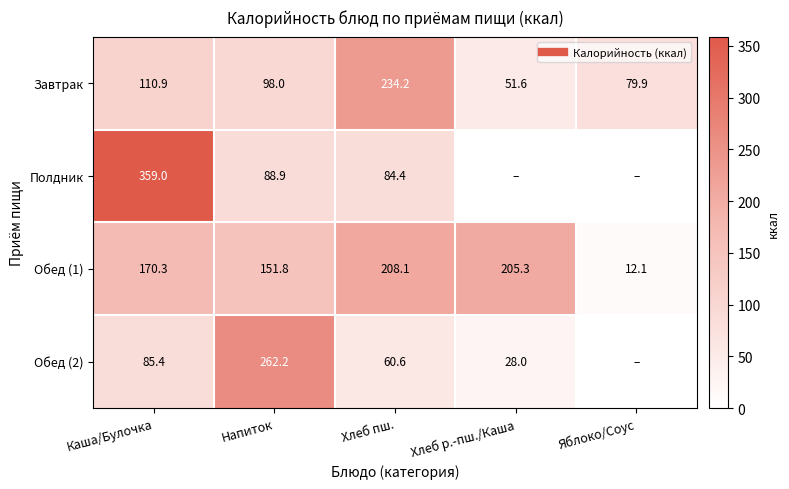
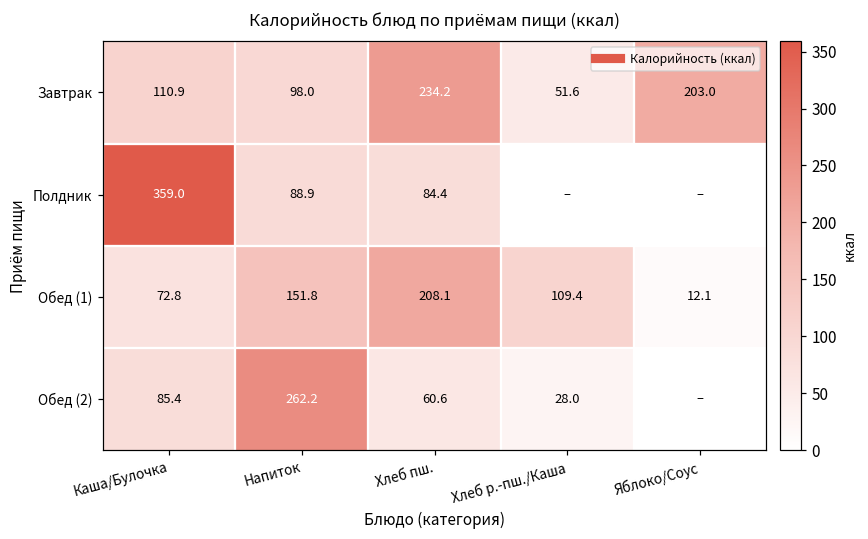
  {
    "Завтрак": {
      "Каша/Булочка": 110.9,
      "Напиток": 98.0,
      "Хлеб пш.": 234.2,
      "Хлеб р.-пш./Каша": 51.6,
-     "Яблоко/Соус": 79.9
+     "Яблоко/Соус": 203.0
    },
    "Полдник": {
      "Каша/Булочка": 359.0,
      "Напиток": 88.9,
      "Хлеб пш.": 84.4
    },
    "Обед (1)": {
-     "Каша/Булочка": 170.3,
+     "Каша/Булочка": 72.8,
      "Напиток": 151.8,
      "Хлеб пш.": 208.1,
-     "Хлеб р.-пш./Каша": 205.3,
+     "Хлеб р.-пш./Каша": 109.4,
      "Яблоко/Соус": 12.1
    },
    "Обед (2)": {
      "Каша/Булочка": 85.4,
      "Напиток": 262.2,
      "Хлеб пш.": 60.6,
      "Хлеб р.-пш./Каша": 28.0
    }
  }
